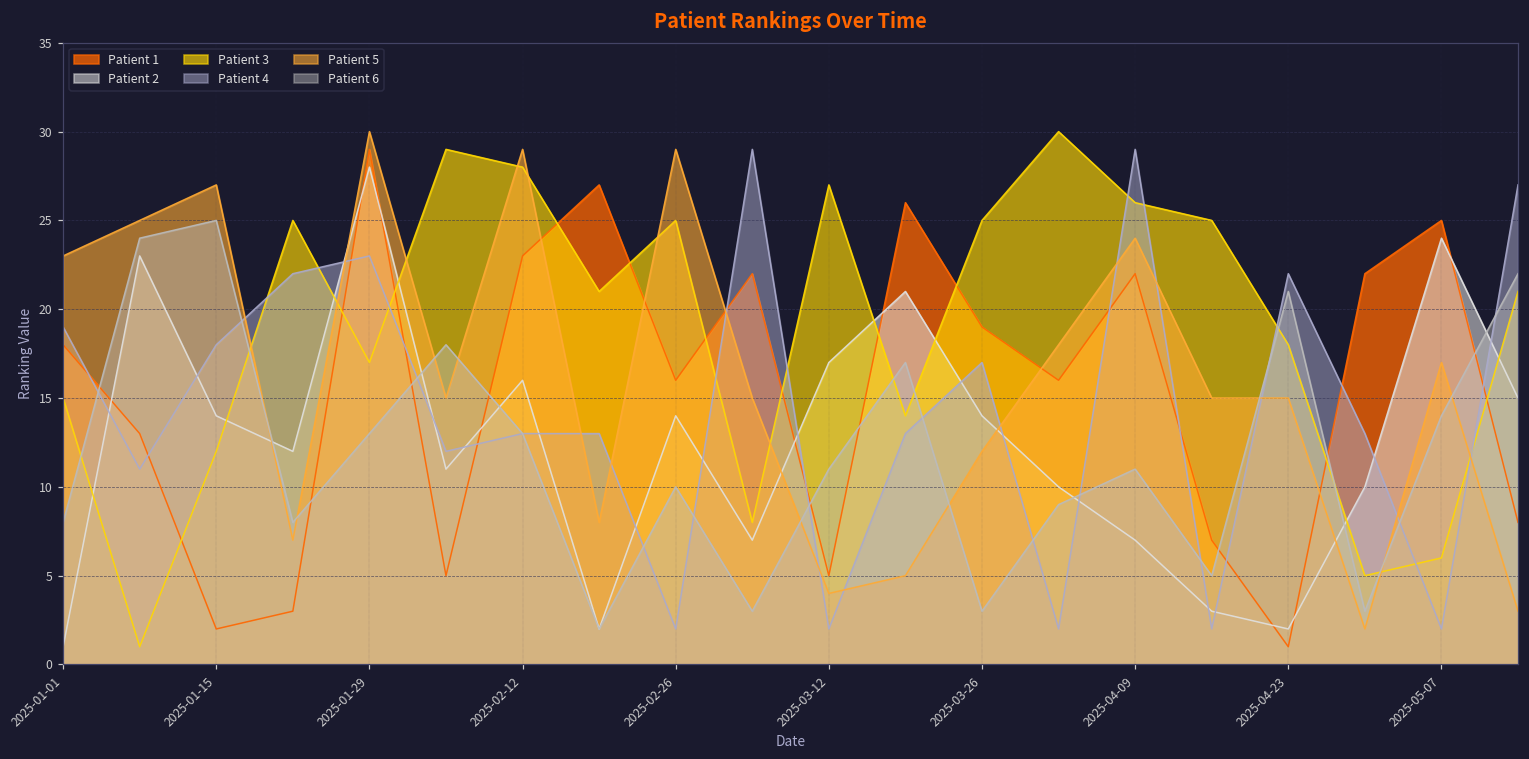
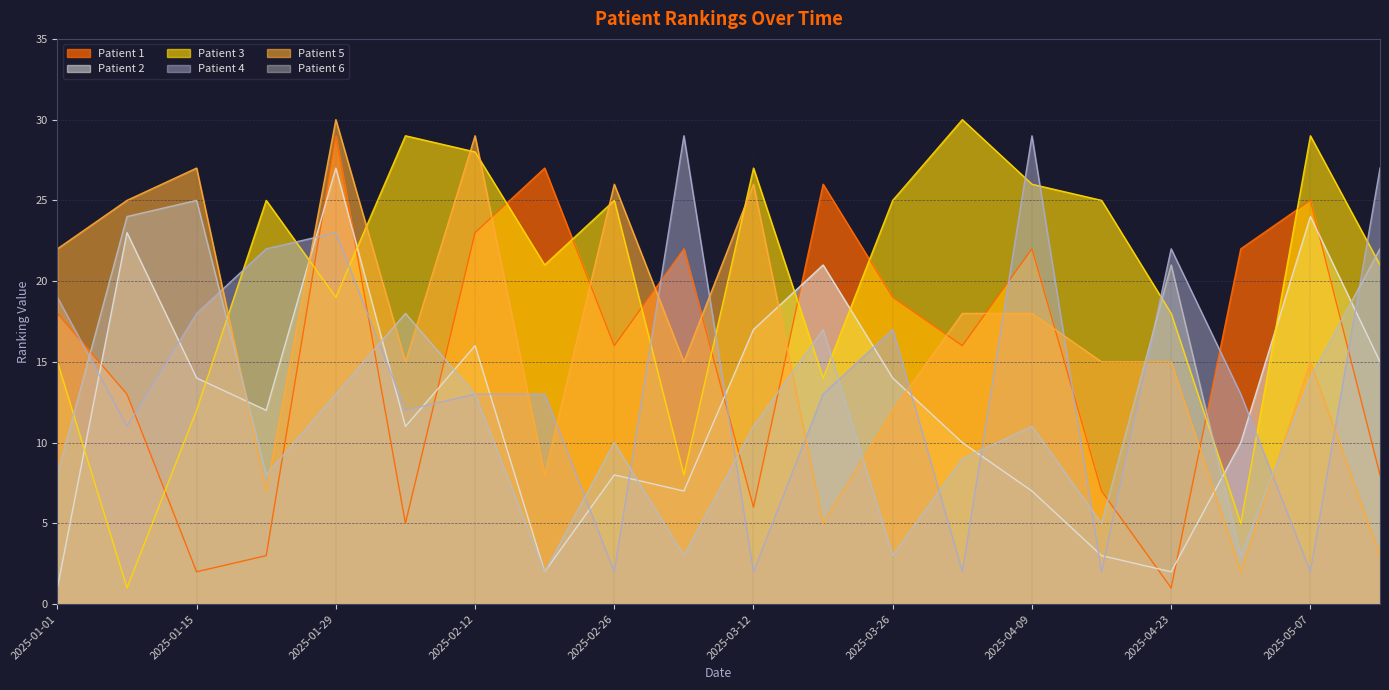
  {
    "Patient 1": {
      "2025-01-01": 18,
      "2025-01-15": 2,
      "2025-01-29": 29,
      "2025-02-12": 23,
      "2025-02-26": 16,
-     "2025-03-12": 5,
+     "2025-03-12": 6,
      "2025-03-26": 19,
      "2025-04-09": 22,
      "2025-04-23": 1,
      "2025-05-07": 25
    },
    "Patient 2": {
      "2025-01-01": 1,
      "2025-01-15": 14,
-     "2025-01-29": 28,
+     "2025-01-29": 27,
      "2025-02-12": 16,
-     "2025-02-26": 14,
+     "2025-02-26": 8,
      "2025-03-12": 17,
      "2025-03-26": 14,
      "2025-04-09": 7,
      "2025-04-23": 2,
      "2025-05-07": 24
    },
    "Patient 3": {
      "2025-01-01": 15,
      "2025-01-15": 12,
-     "2025-01-29": 17,
+     "2025-01-29": 19,
      "2025-02-12": 28,
      "2025-02-26": 25,
      "2025-03-12": 27,
      "2025-03-26": 25,
      "2025-04-09": 26,
      "2025-04-23": 18,
-     "2025-05-07": 6
+     "2025-05-07": 29
    },
    "Patient 5": {
-     "2025-01-01": 23,
+     "2025-01-01": 22,
      "2025-01-15": 27,
      "2025-01-29": 30,
      "2025-02-12": 29,
-     "2025-02-26": 29,
-     "2025-03-12": 4,
+     "2025-02-26": 26,
+     "2025-03-12": 26,
      "2025-03-26": 12,
-     "2025-04-09": 24,
+     "2025-04-09": 18,
      "2025-04-23": 15,
-     "2025-05-07": 17
+     "2025-05-07": 15
    }
  }
